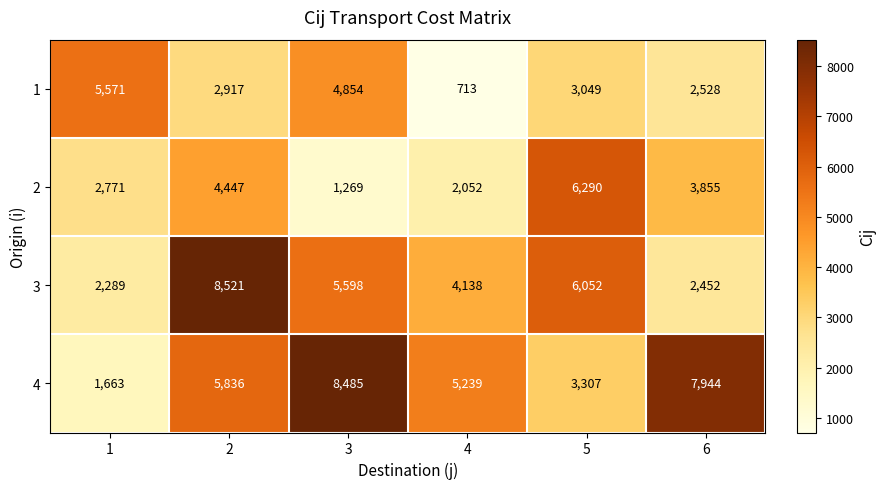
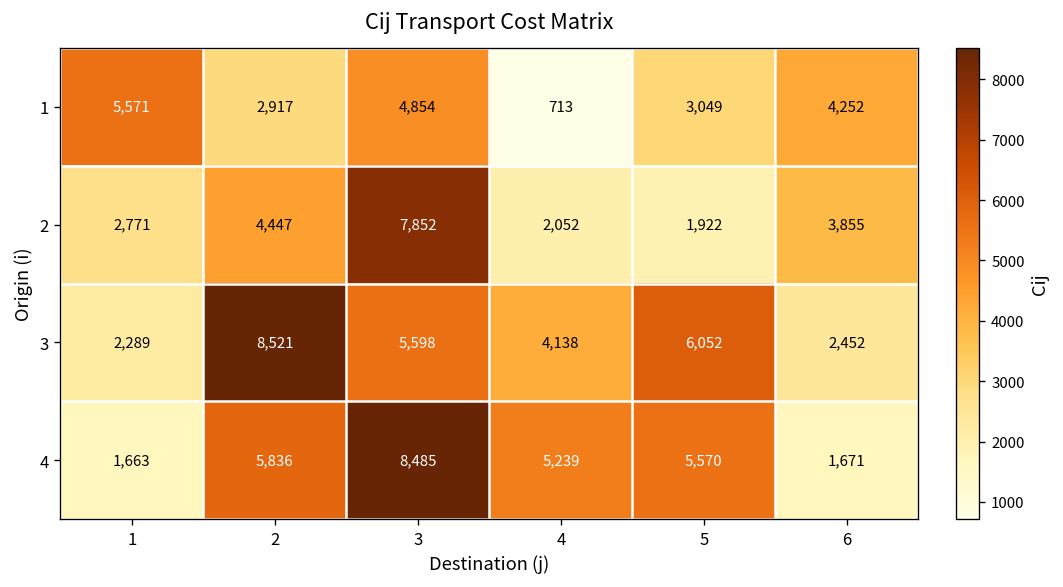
  {
    "1": {
      "1": "5,571",
      "2": "2,917",
      "3": "4,854",
      "4": "713",
      "5": "3,049",
-     "6": "2,528"
+     "6": "4,252"
    },
    "2": {
      "1": "2,771",
      "2": "4,447",
-     "3": "1,269",
+     "3": "7,852",
      "4": "2,052",
-     "5": "6,290",
+     "5": "1,922",
      "6": "3,855"
    },
    "3": {
      "1": "2,289",
      "2": "8,521",
      "3": "5,598",
      "4": "4,138",
      "5": "6,052",
      "6": "2,452"
    },
    "4": {
      "1": "1,663",
      "2": "5,836",
      "3": "8,485",
      "4": "5,239",
-     "5": "3,307",
-     "6": "7,944"
+     "5": "5,570",
+     "6": "1,671"
    }
  }
